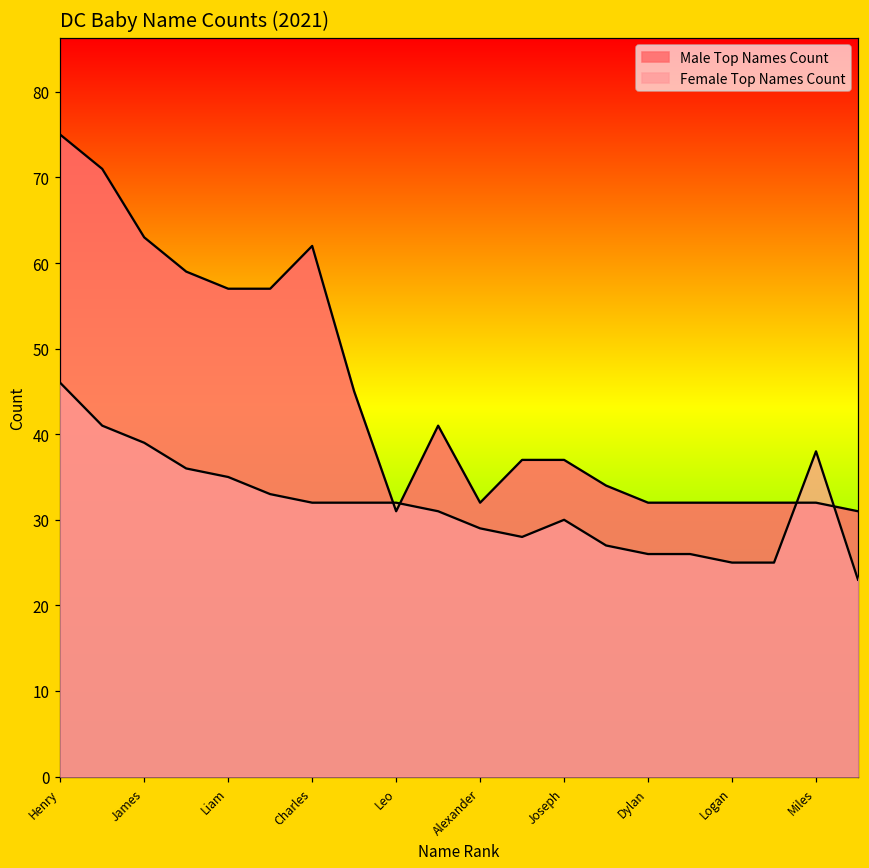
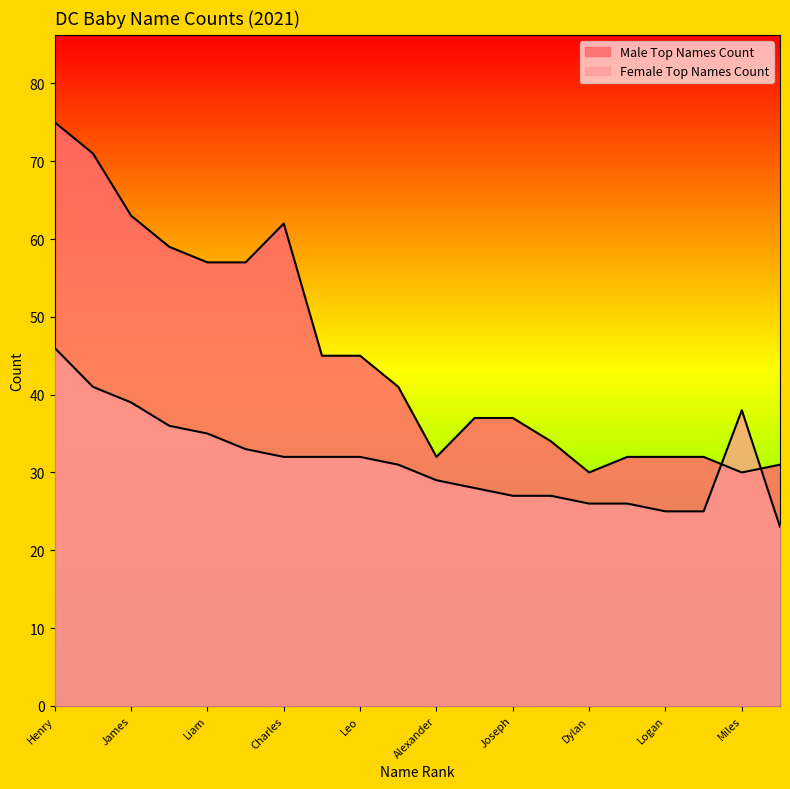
  {
    "Male Top Names Count": {
      "Henry": 75,
      "James": 63,
      "Liam": 57,
      "Charles": 62,
-     "Leo": 31,
+     "Leo": 45,
      "Alexander": 32,
      "Joseph": 37,
-     "Dylan": 32,
+     "Dylan": 30,
      "Logan": 32,
-     "Miles": 32
+     "Miles": 30
    },
    "Female Top Names Count": {
      "Henry": 46,
      "James": 39,
      "Liam": 35,
      "Charles": 32,
      "Leo": 32,
      "Alexander": 29,
-     "Joseph": 30,
+     "Joseph": 27,
      "Dylan": 26,
      "Logan": 25,
      "Miles": 38
    }
  }
